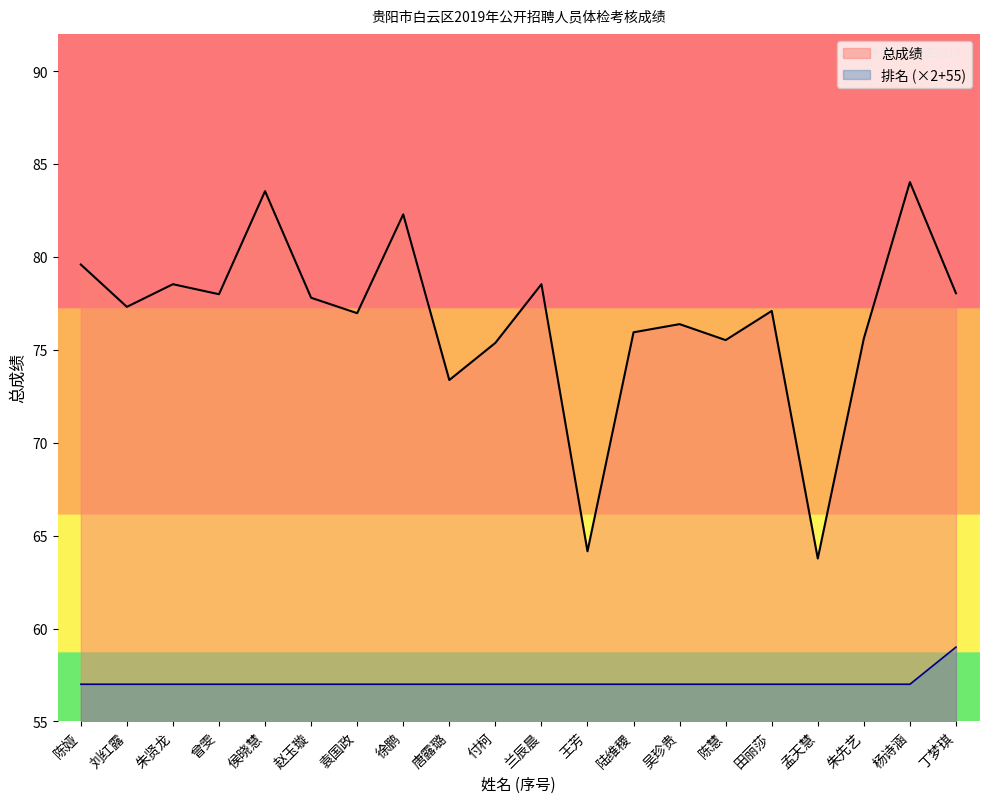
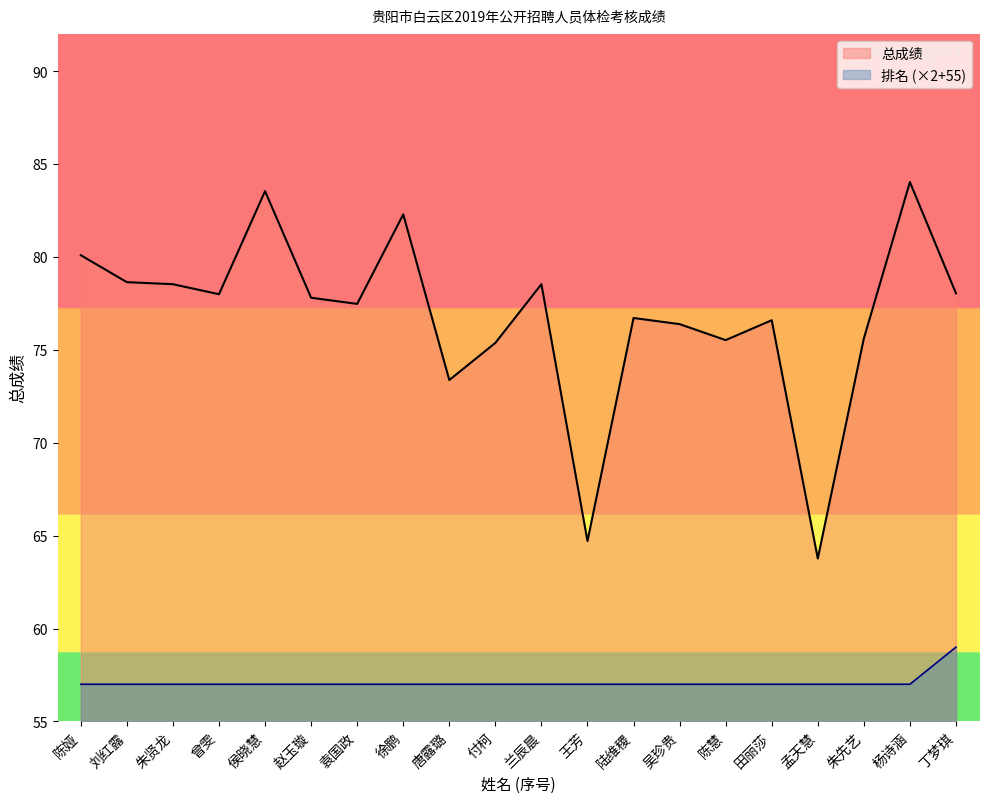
  {
    "总成绩": {
-     "陈娅": 79.6,
-     "刘红露": 77.3,
+     "陈娅": 80.1,
+     "刘红露": 78.7,
      "朱贤龙": 78.5,
      "曾雯": 78.0,
      "侯晓慧": 83.6,
      "赵玉璇": 77.8,
-     "袁国政": 77.0,
+     "袁国政": 77.5,
      "徐鹏": 82.3,
      "唐露璐": 73.4,
      "付柯": 75.4,
      "兰辰晨": 78.5,
-     "王芳": 64.2,
-     "陆维稷": 76.0,
+     "王芳": 64.7,
+     "陆维稷": 76.7,
      "吴珍贵": 76.4,
      "陈慧": 75.5,
-     "田丽莎": 77.1,
+     "田丽莎": 76.6,
      "孟天慧": 63.8,
      "朱先艺": 75.6,
      "杨诗涵": 84.0,
      "丁梦琪": 78.1
    },
    "排名 (×2+55)": {
      "陈娅": 57.0,
      "刘红露": 57.0,
      "朱贤龙": 57.0,
      "曾雯": 57.0,
      "侯晓慧": 57.0,
      "赵玉璇": 57.0,
      "袁国政": 57.0,
      "徐鹏": 57.0,
      "唐露璐": 57.0,
      "付柯": 57.0,
      "兰辰晨": 57.0,
      "王芳": 57.0,
      "陆维稷": 57.0,
      "吴珍贵": 57.0,
      "陈慧": 57.0,
      "田丽莎": 57.0,
      "孟天慧": 57.0,
      "朱先艺": 57.0,
      "杨诗涵": 57.0,
      "丁梦琪": 59.0
    }
  }
